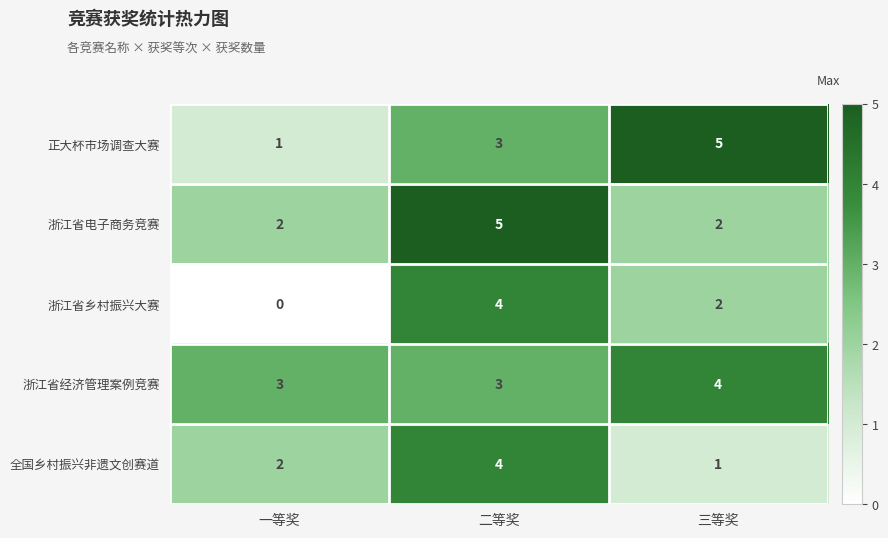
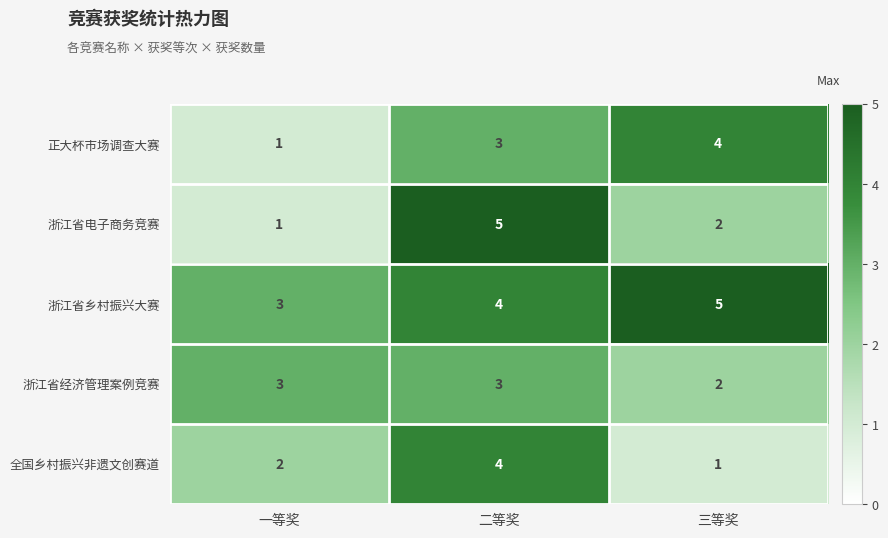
  {
    "正大杯市场调查大赛": {
      "一等奖": 1,
      "二等奖": 3,
-     "三等奖": 5
+     "三等奖": 4
    },
    "浙江省电子商务竞赛": {
-     "一等奖": 2,
+     "一等奖": 1,
      "二等奖": 5,
      "三等奖": 2
    },
    "浙江省乡村振兴大赛": {
-     "一等奖": 0,
+     "一等奖": 3,
      "二等奖": 4,
-     "三等奖": 2
+     "三等奖": 5
    },
    "浙江省经济管理案例竞赛": {
      "一等奖": 3,
      "二等奖": 3,
-     "三等奖": 4
+     "三等奖": 2
    },
    "全国乡村振兴非遗文创赛道": {
      "一等奖": 2,
      "二等奖": 4,
      "三等奖": 1
    }
  }
